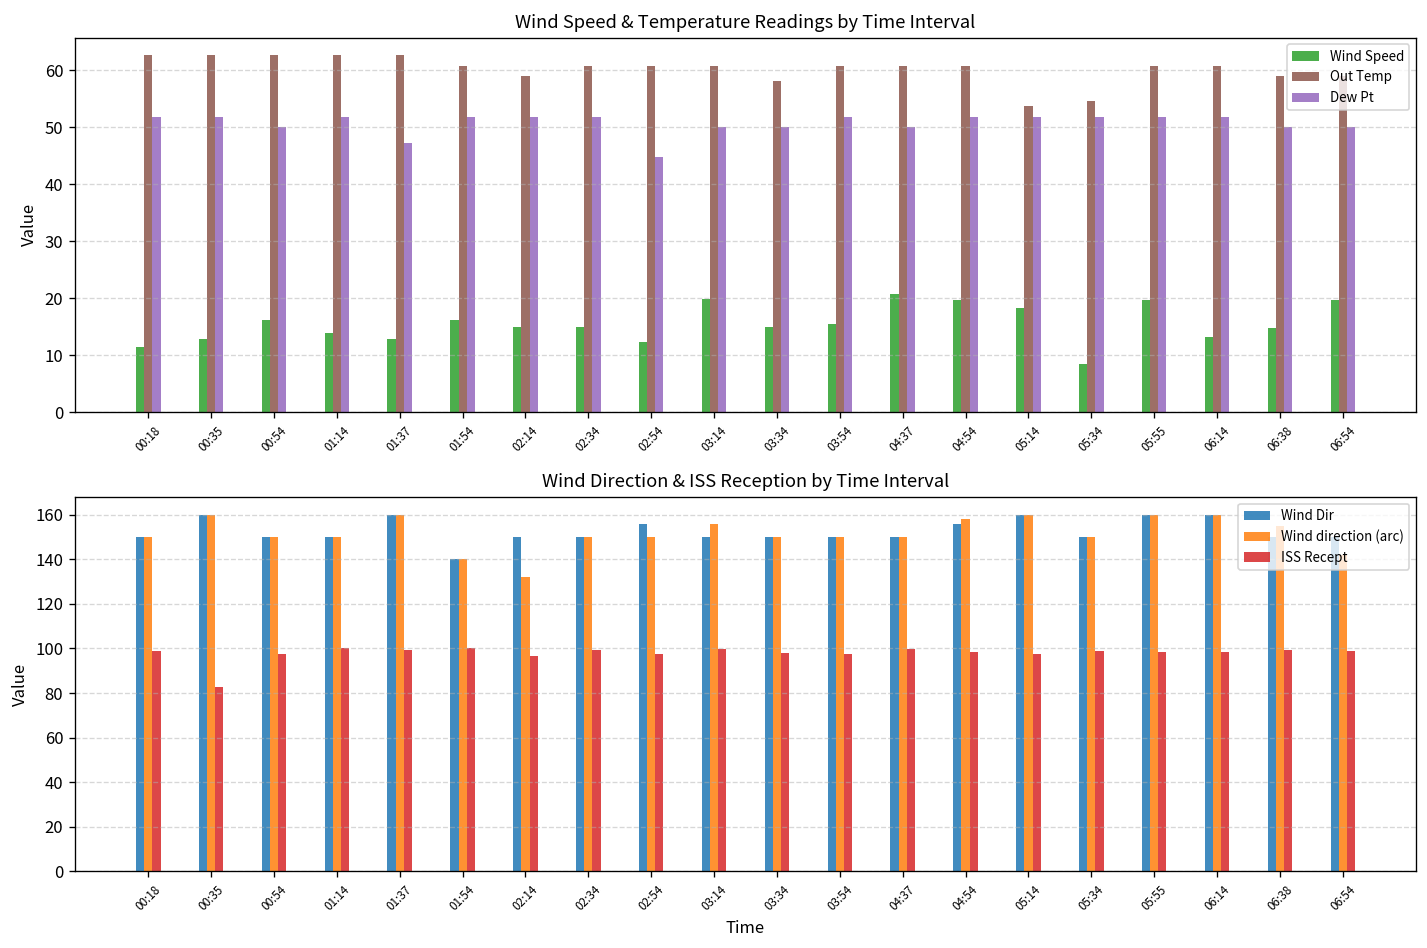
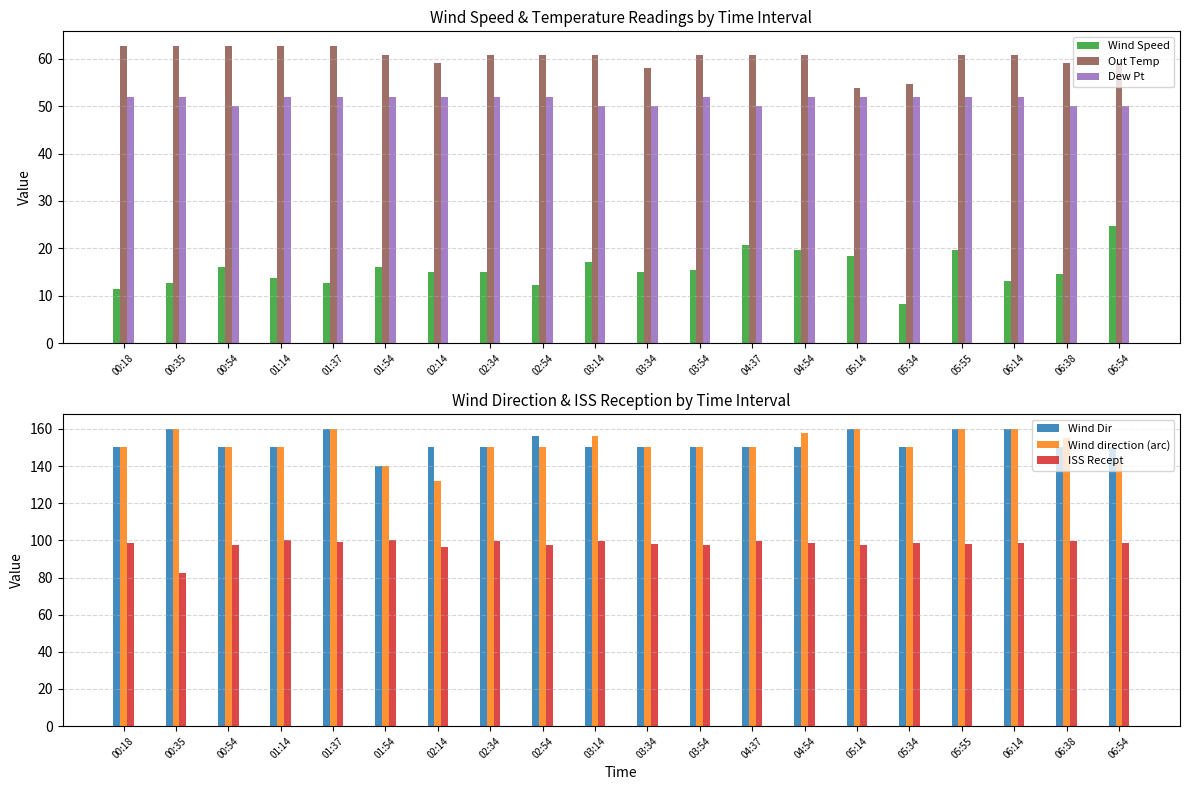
  {
    "Wind Speed & Temperature Readings by Time Interval": {
      "Wind Speed": {
        "00:18": 11,
        "00:35": 13,
        "00:54": 16,
        "01:14": 14,
        "01:37": 13,
        "01:54": 16,
        "02:14": 15,
        "02:34": 15,
        "02:54": 12,
-       "03:14": 20,
+       "03:14": 17,
        "03:34": 15,
        "03:54": 15,
        "04:37": 21,
        "04:54": 20,
        "05:14": 18,
        "05:34": 8,
        "05:55": 20,
        "06:14": 13,
        "06:38": 15,
-       "06:54": 20
+       "06:54": 25
      },
      "Out Temp": {
        "00:18": 63,
        "00:35": 63,
        "00:54": 63,
        "01:14": 63,
        "01:37": 63,
        "01:54": 61,
        "02:14": 59,
        "02:34": 61,
        "02:54": 61,
        "03:14": 61,
        "03:34": 58,
        "03:54": 61,
        "04:37": 61,
        "04:54": 61,
        "05:14": 54,
        "05:34": 55,
        "05:55": 61,
        "06:14": 61,
        "06:38": 59
      },
      "Dew Pt": {
        "00:18": 52,
        "00:35": 52,
        "00:54": 50,
        "01:14": 52,
-       "01:37": 47,
+       "01:37": 52,
        "01:54": 52,
        "02:14": 52,
        "02:34": 52,
-       "02:54": 45,
+       "02:54": 52,
        "03:14": 50,
        "03:34": 50,
        "03:54": 52,
        "04:37": 50,
        "04:54": 52,
        "05:14": 52,
        "05:34": 52,
        "05:55": 52,
        "06:14": 52,
        "06:38": 50,
        "06:54": 50
      }
    },
    "Wind Direction & ISS Reception by Time Interval": {
      "Wind Dir": {
        "00:18": 150,
        "00:35": 160,
        "00:54": 150,
        "01:14": 150,
        "01:37": 160,
        "01:54": 140,
        "02:14": 150,
        "02:34": 150,
        "02:54": 156,
        "03:14": 150,
        "03:34": 150,
        "03:54": 150,
        "04:37": 150,
-       "04:54": 156,
+       "04:54": 150,
        "05:14": 160,
        "05:34": 150,
        "05:55": 160,
        "06:14": 160
      },
      "Wind direction (arc)": {
        "00:18": 150,
        "00:35": 160,
        "00:54": 150,
        "01:14": 150,
        "01:37": 160,
        "01:54": 140,
        "02:14": 132,
        "02:34": 150,
        "02:54": 150,
        "03:14": 156,
        "03:34": 150,
        "03:54": 150,
        "04:37": 150,
        "04:54": 158,
        "05:14": 160,
        "05:34": 150,
        "05:55": 160,
        "06:14": 160
      },
      "ISS Recept": {
        "00:18": 99,
        "00:35": 83,
        "00:54": 97,
        "01:14": 100,
        "01:37": 99,
        "01:54": 100,
        "02:14": 97,
        "02:34": 99,
        "02:54": 98,
        "03:14": 100,
        "03:34": 98,
        "03:54": 97,
        "04:37": 100,
        "04:54": 99,
        "05:14": 97,
        "05:34": 99,
        "05:55": 98,
        "06:14": 99,
        "06:38": 99,
        "06:54": 99
      }
    }
  }
